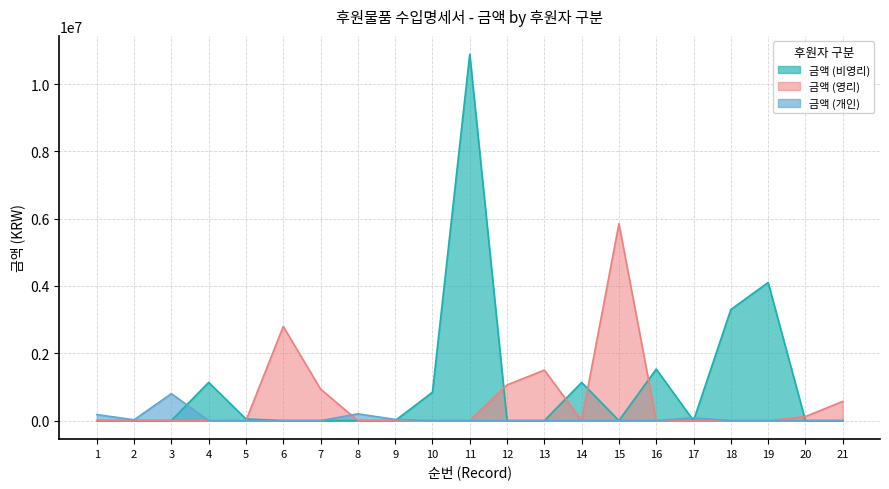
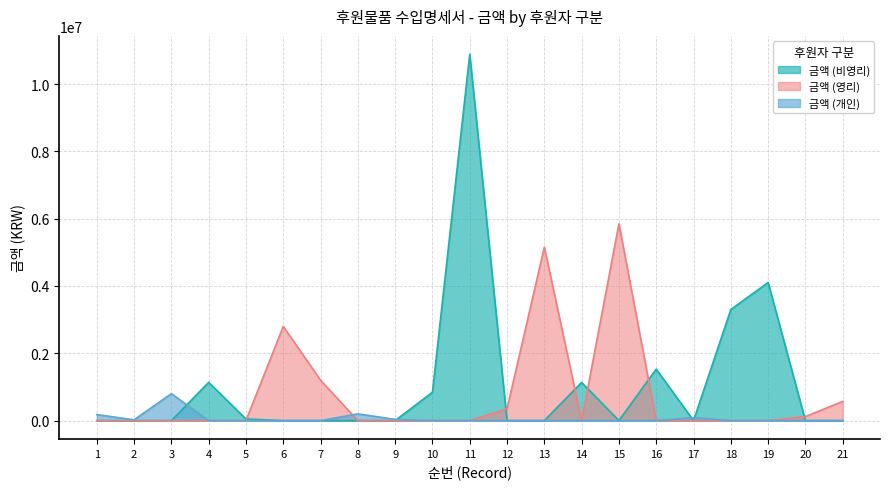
  {
    "금액 (비영리)": {
      "4": 1100000,
      "10": 800000,
      "11": 10900000,
      "14": 1100000,
      "16": 1500000,
      "18": 3300000,
      "19": 4100000
    },
    "금액 (영리)": {
      "6": 2800000,
-     "7": 900000,
-     "12": 1100000,
-     "13": 1500000,
+     "7": 1200000,
+     "12": 400000,
+     "13": 5200000,
      "15": 5900000,
      "20": 100000,
      "21": 600000
    },
    "금액 (개인)": {
      "1": 200000,
      "3": 800000,
      "8": 200000,
      "17": 100000
    }
  }
